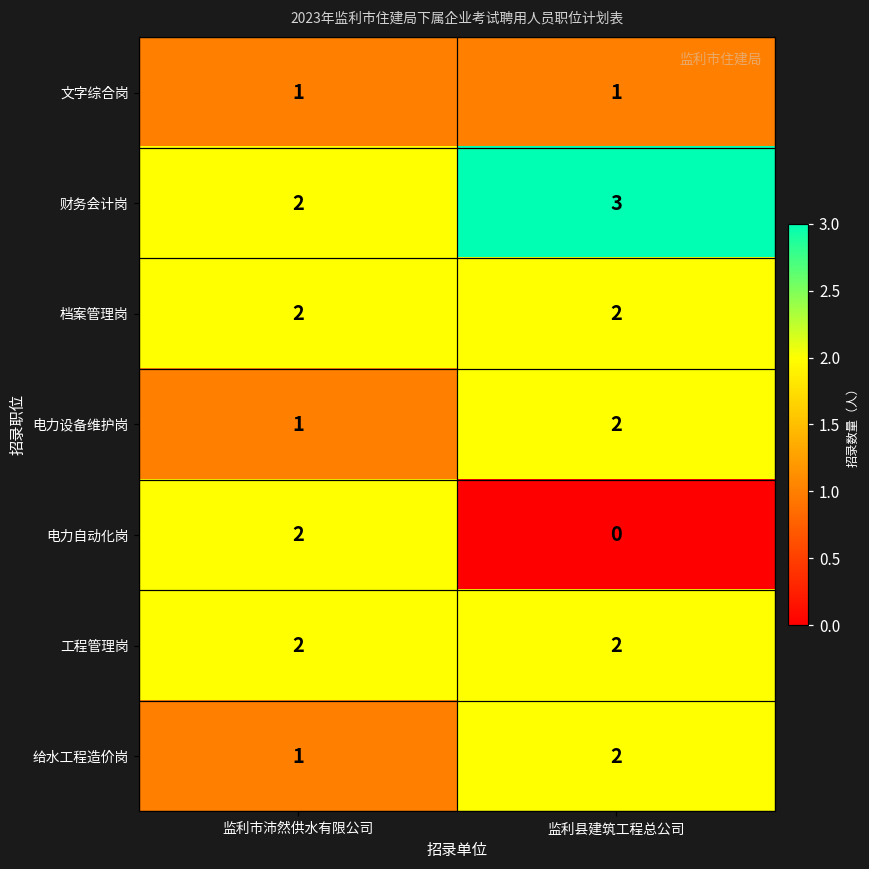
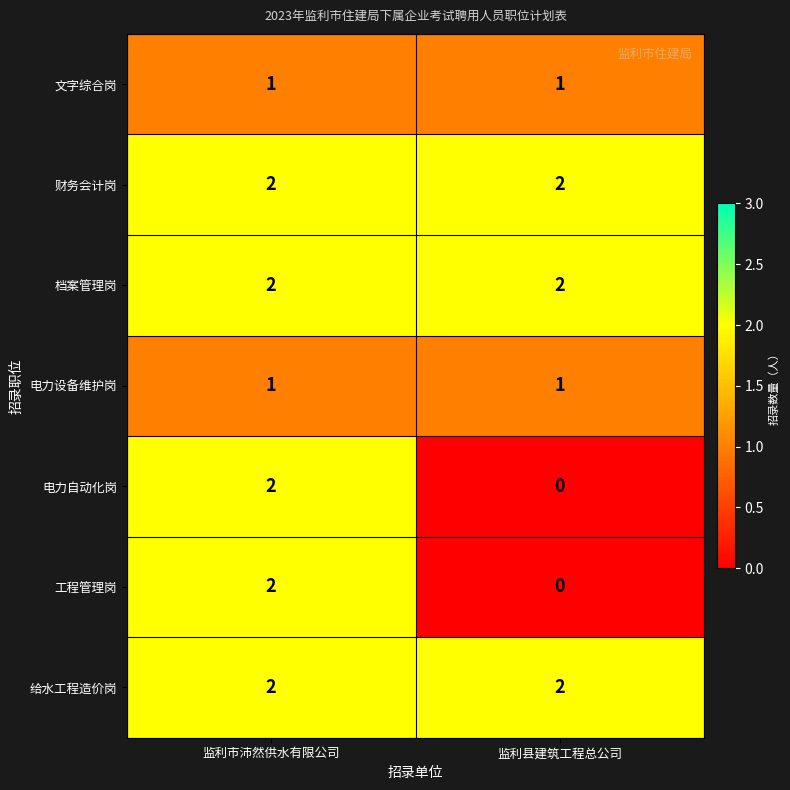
  {
    "文字综合岗": {
      "监利市沛然供水有限公司": 1
    },
    "财务会计岗": {
      "监利市沛然供水有限公司": 2,
-     "监利县建筑工程总公司": 3
+     "监利县建筑工程总公司": 2
    },
    "档案管理岗": {
      "监利市沛然供水有限公司": 2,
      "监利县建筑工程总公司": 2
    },
    "电力设备维护岗": {
      "监利市沛然供水有限公司": 1,
-     "监利县建筑工程总公司": 2
+     "监利县建筑工程总公司": 1
    },
    "电力自动化岗": {
      "监利市沛然供水有限公司": 2,
      "监利县建筑工程总公司": 0
    },
    "工程管理岗": {
      "监利市沛然供水有限公司": 2,
-     "监利县建筑工程总公司": 2
+     "监利县建筑工程总公司": 0
    },
    "给水工程造价岗": {
-     "监利市沛然供水有限公司": 1,
+     "监利市沛然供水有限公司": 2,
      "监利县建筑工程总公司": 2
    }
  }
